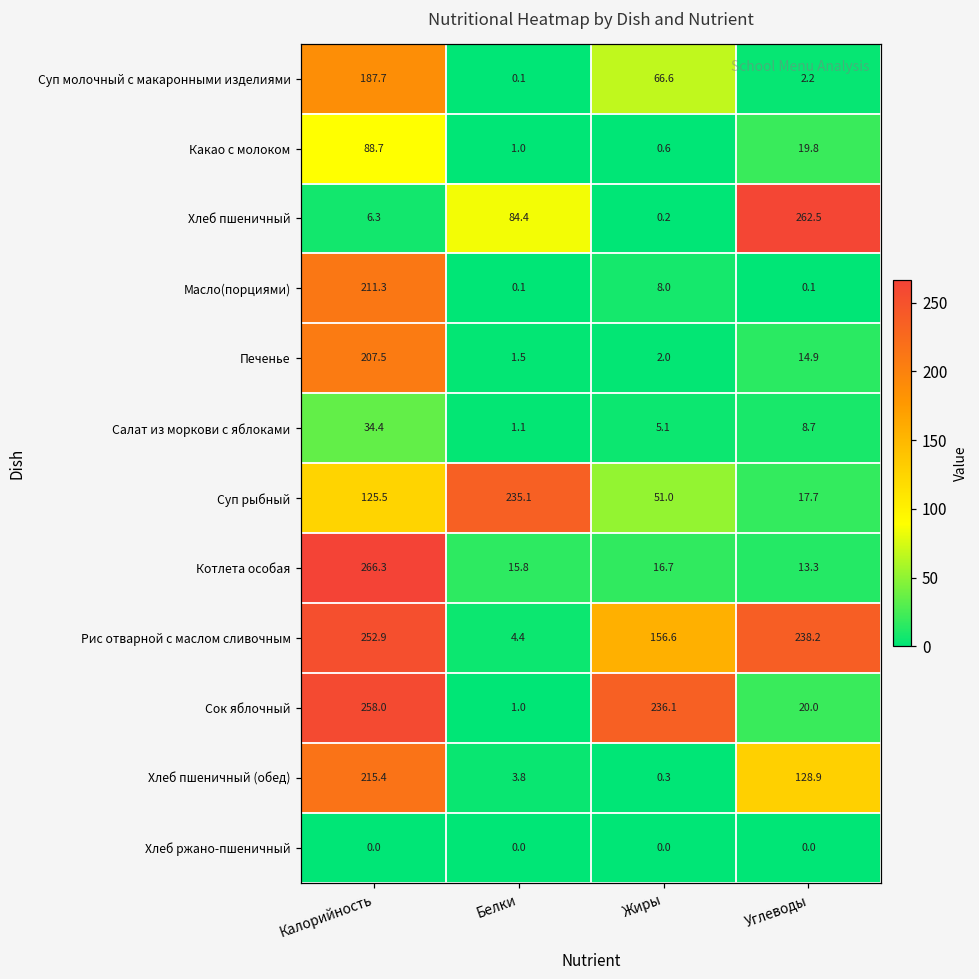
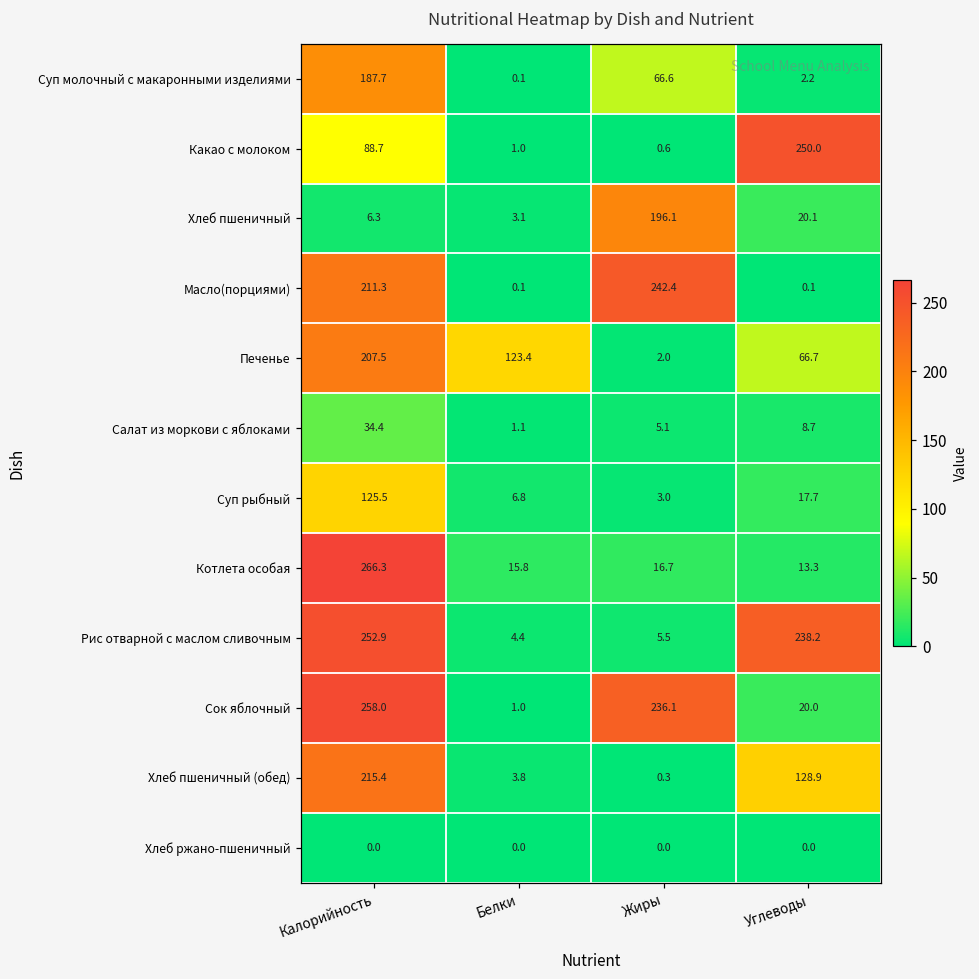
  {
    "Суп молочный с макаронными изделиями": {
      "Калорийность": 187.7,
      "Белки": 0.1,
      "Жиры": 66.6
    },
    "Какао с молоком": {
      "Калорийность": 88.7,
      "Белки": 1.0,
      "Жиры": 0.6,
-     "Углеводы": 19.8
+     "Углеводы": 250.0
    },
    "Хлеб пшеничный": {
      "Калорийность": 6.3,
-     "Белки": 84.4,
-     "Жиры": 0.2,
-     "Углеводы": 262.5
+     "Белки": 3.1,
+     "Жиры": 196.1,
+     "Углеводы": 20.1
    },
    "Масло(порциями)": {
      "Калорийность": 211.3,
      "Белки": 0.1,
-     "Жиры": 8.0,
+     "Жиры": 242.4,
      "Углеводы": 0.1
    },
    "Печенье": {
      "Калорийность": 207.5,
-     "Белки": 1.5,
+     "Белки": 123.4,
      "Жиры": 2.0,
-     "Углеводы": 14.9
+     "Углеводы": 66.7
    },
    "Салат из моркови с яблоками": {
      "Калорийность": 34.4,
      "Белки": 1.1,
      "Жиры": 5.1,
      "Углеводы": 8.7
    },
    "Суп рыбный": {
      "Калорийность": 125.5,
-     "Белки": 235.1,
-     "Жиры": 51.0,
+     "Белки": 6.8,
+     "Жиры": 3.0,
      "Углеводы": 17.7
    },
    "Котлета особая": {
      "Калорийность": 266.3,
      "Белки": 15.8,
      "Жиры": 16.7,
      "Углеводы": 13.3
    },
    "Рис отварной с маслом сливочным": {
      "Калорийность": 252.9,
      "Белки": 4.4,
-     "Жиры": 156.6,
+     "Жиры": 5.5,
      "Углеводы": 238.2
    },
    "Сок яблочный": {
      "Калорийность": 258.0,
      "Белки": 1.0,
      "Жиры": 236.1,
      "Углеводы": 20.0
    },
    "Хлеб пшеничный (обед)": {
      "Калорийность": 215.4,
      "Белки": 3.8,
      "Жиры": 0.3,
      "Углеводы": 128.9
    },
    "Хлеб ржано-пшеничный": {
      "Калорийность": 0.0,
      "Белки": 0.0,
      "Жиры": 0.0,
      "Углеводы": 0.0
    }
  }
